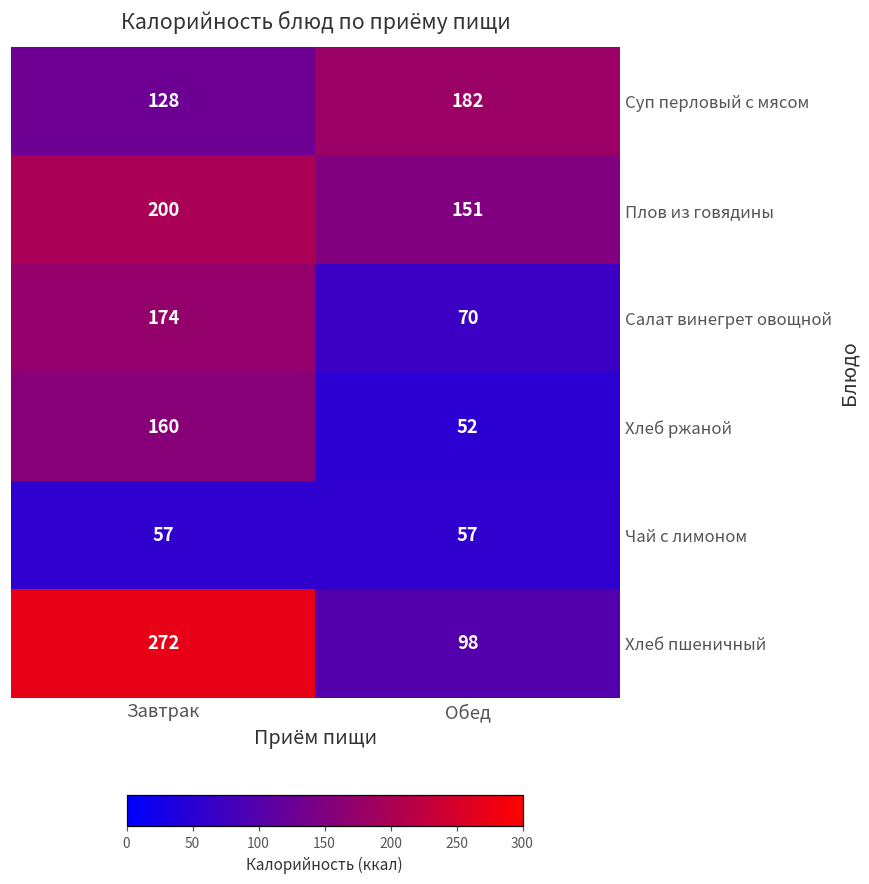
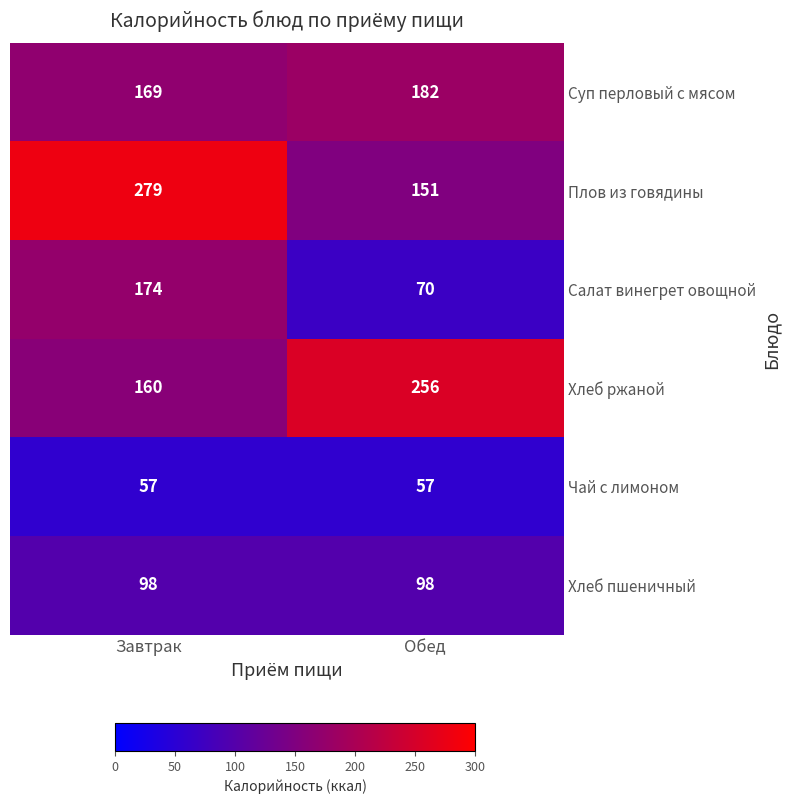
  {
    "Суп перловый с мясом": {
-     "Завтрак": 128,
+     "Завтрак": 169,
      "Обед": 182
    },
    "Плов из говядины": {
-     "Завтрак": 200,
+     "Завтрак": 279,
      "Обед": 151
    },
    "Салат винегрет овощной": {
      "Завтрак": 174,
      "Обед": 70
    },
    "Хлеб ржаной": {
      "Завтрак": 160,
-     "Обед": 52
+     "Обед": 256
    },
    "Чай с лимоном": {
      "Завтрак": 57,
      "Обед": 57
    },
    "Хлеб пшеничный": {
-     "Завтрак": 272,
+     "Завтрак": 98,
      "Обед": 98
    }
  }
